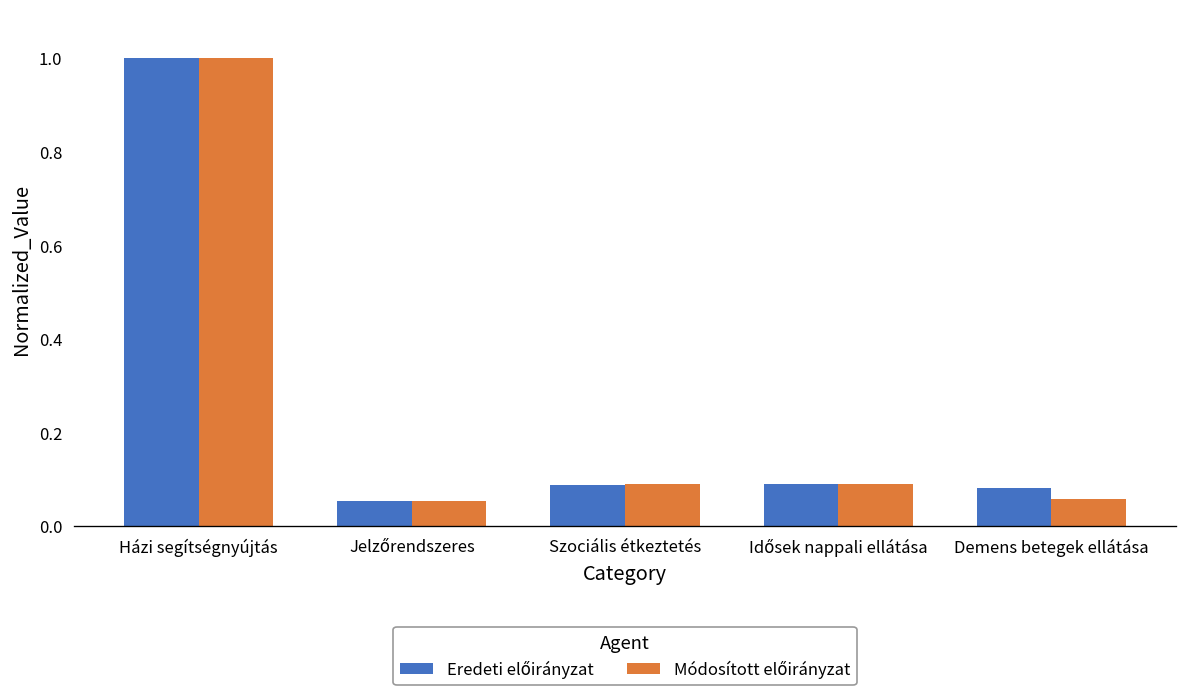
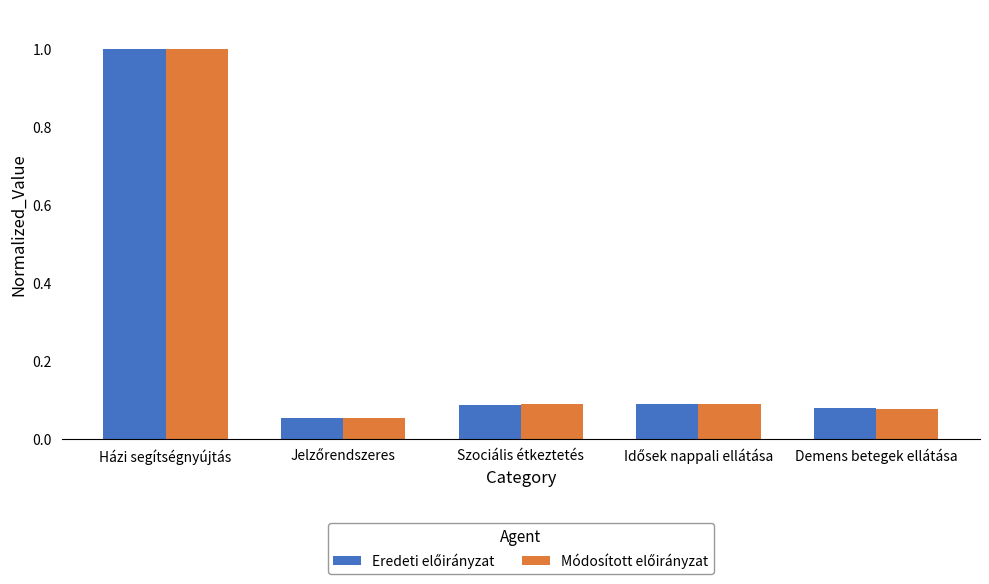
  {
    "Eredeti előirányzat": {
      "Házi segítségnyújtás": 1.00,
      "Jelzőrendszeres": 0.05,
      "Szociális étkeztetés": 0.09,
      "Idősek nappali ellátása": 0.09,
      "Demens betegek ellátása": 0.08
    },
    "Módosított előirányzat": {
      "Házi segítségnyújtás": 1.00,
      "Jelzőrendszeres": 0.05,
      "Szociális étkeztetés": 0.09,
      "Idősek nappali ellátása": 0.09,
-     "Demens betegek ellátása": 0.06
+     "Demens betegek ellátása": 0.08
    }
  }
